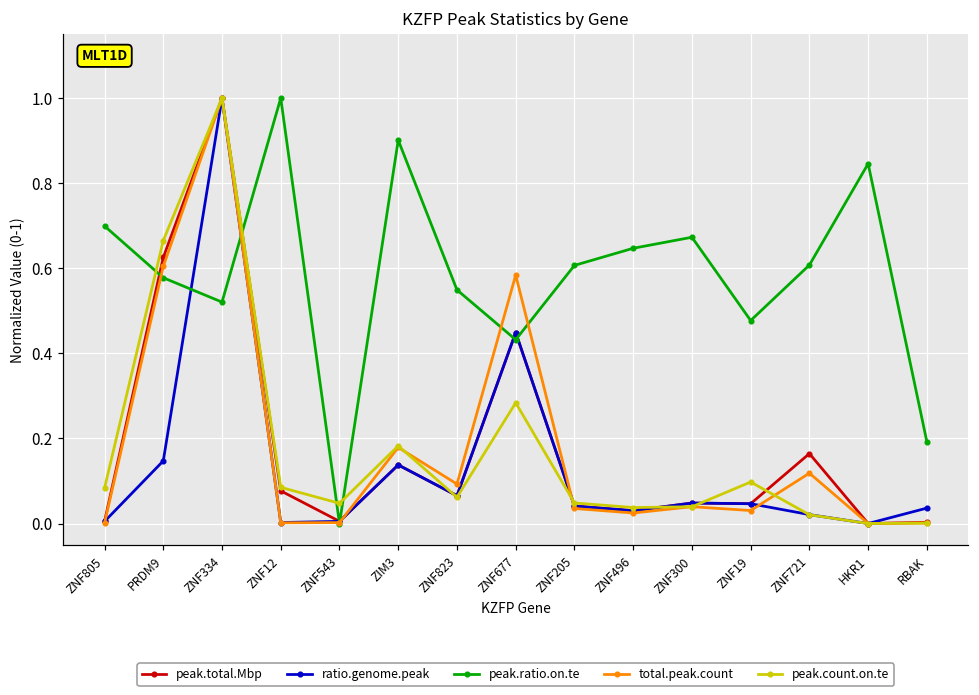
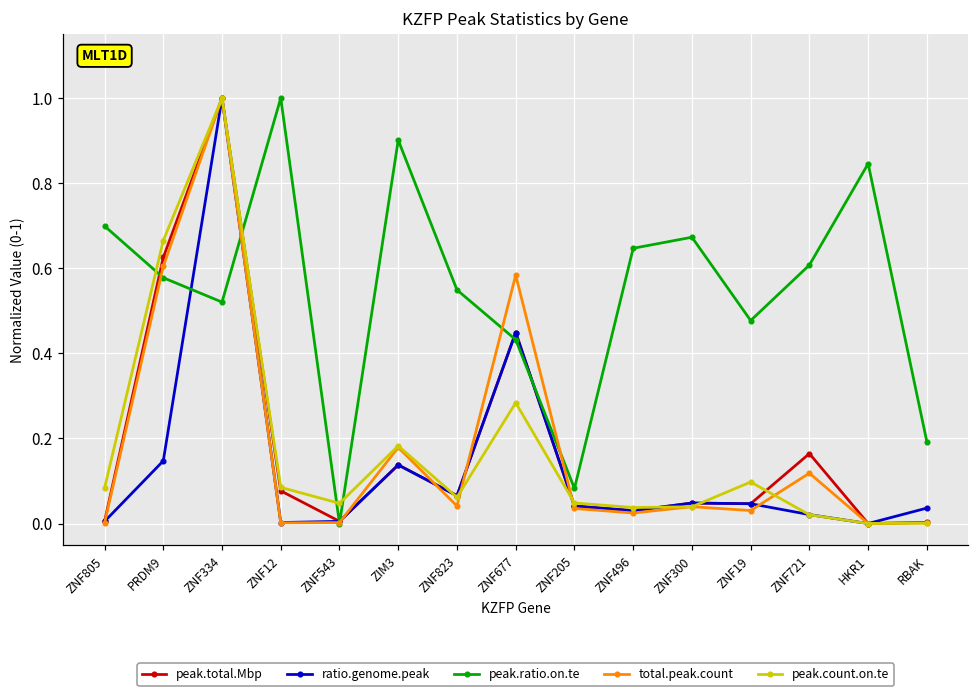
  {
    "peak.total.Mbp": {
      "PRDM9": 0.63,
      "ZNF12": 0.08,
      "ZNF721": 0.16
    },
    "ratio.genome.peak": {
      "PRDM9": 0.15,
      "RBAK": 0.04
    },
    "peak.ratio.on.te": {
      "ZNF805": 0.70,
      "PRDM9": 0.58,
      "ZNF334": 0.52,
      "ZNF12": 1.00,
      "ZIM3": 0.90,
      "ZNF823": 0.55,
      "ZNF677": 0.43,
-     "ZNF205": 0.61,
+     "ZNF205": 0.08,
      "ZNF496": 0.65,
      "ZNF300": 0.67,
      "ZNF19": 0.48,
      "ZNF721": 0.61,
      "HKR1": 0.85,
      "RBAK": 0.19
    },
    "total.peak.count": {
      "PRDM9": 0.60,
-     "ZNF823": 0.09,
+     "ZNF823": 0.04,
      "ZNF677": 0.58,
      "ZNF19": 0.03,
      "ZNF721": 0.12
    },
    "peak.count.on.te": {
      "ZNF805": 0.08,
      "PRDM9": 0.67,
      "ZNF12": 0.09,
      "ZNF543": 0.05,
      "ZNF677": 0.28,
      "ZNF205": 0.05,
      "ZNF496": 0.04,
      "ZNF19": 0.10
    }
  }
